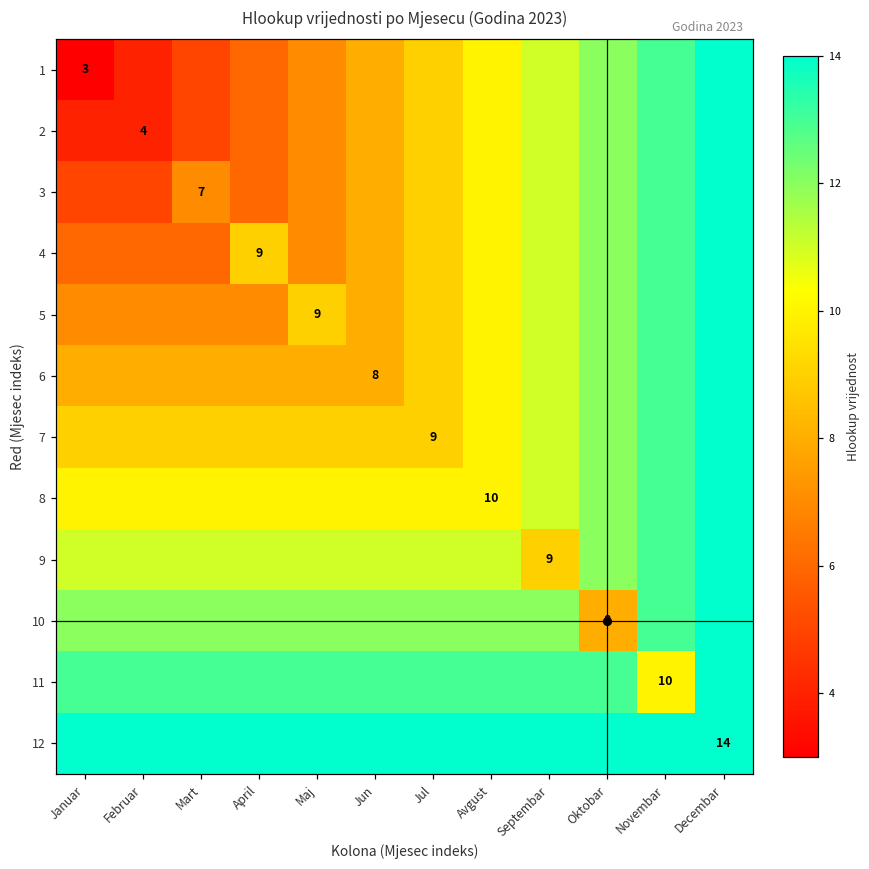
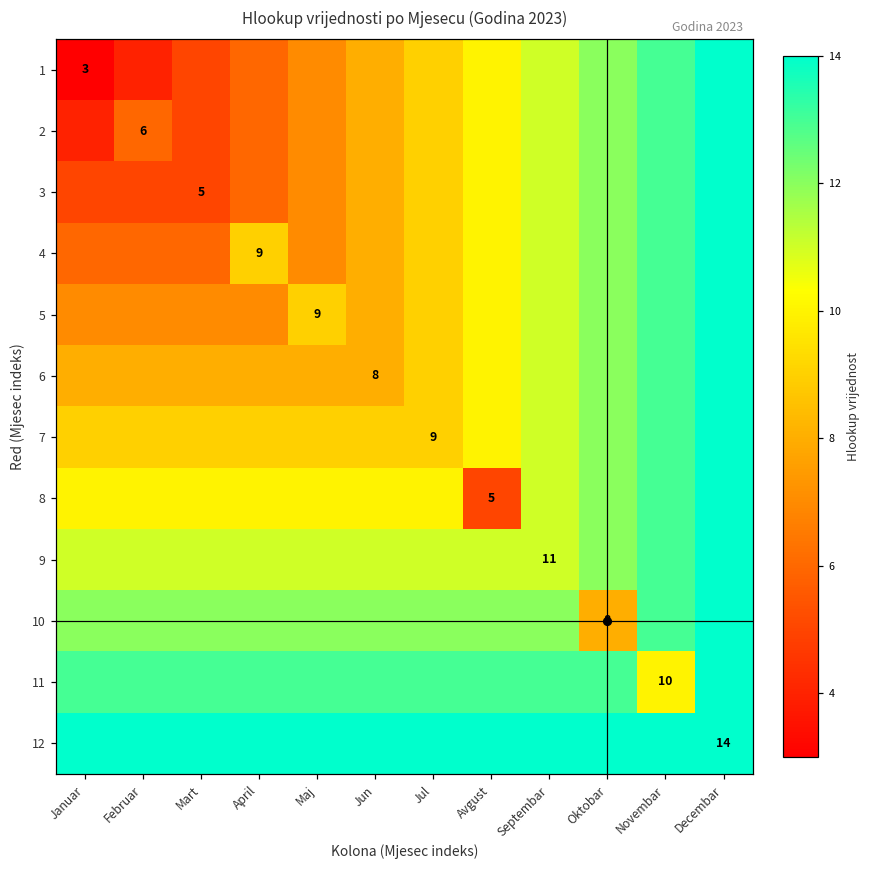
  {
    "1": {
      "Januar": 3
    },
    "2": {
-     "Februar": 4
+     "Februar": 6
    },
    "3": {
-     "Mart": 7
+     "Mart": 5
    },
    "4": {
      "April": 9
    },
    "5": {
      "Maj": 9
    },
    "6": {
      "Jun": 8
    },
    "7": {
      "Jul": 9
    },
    "8": {
-     "Avgust": 10
+     "Avgust": 5
    },
    "9": {
-     "Septembar": 9
+     "Septembar": 11
    },
    "11": {
      "Novembar": 10
    },
    "12": {
      "Decembar": 14
    }
  }
